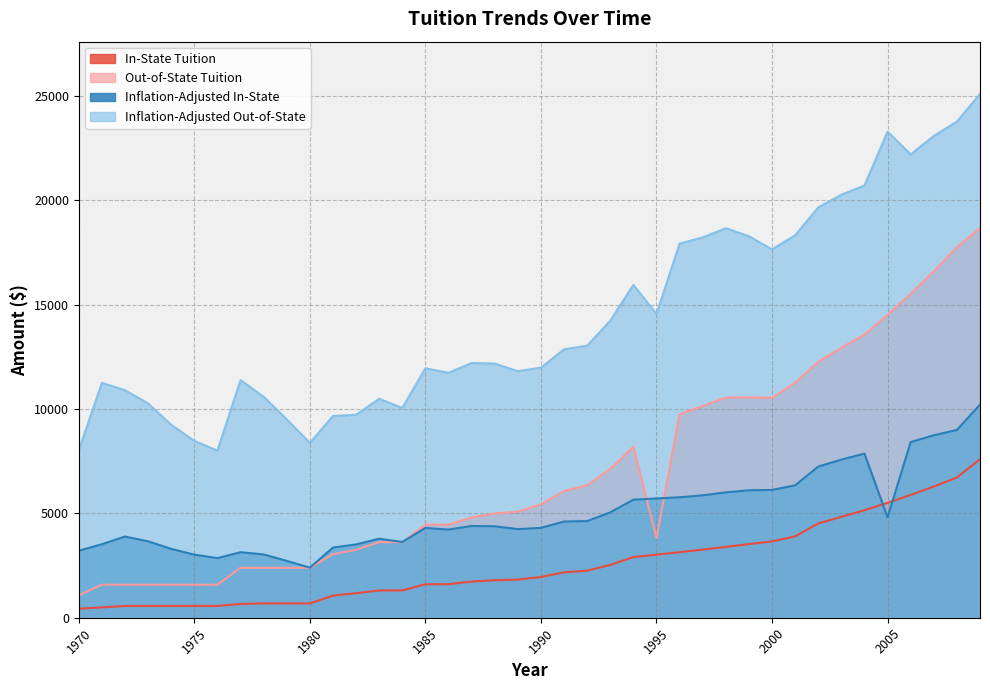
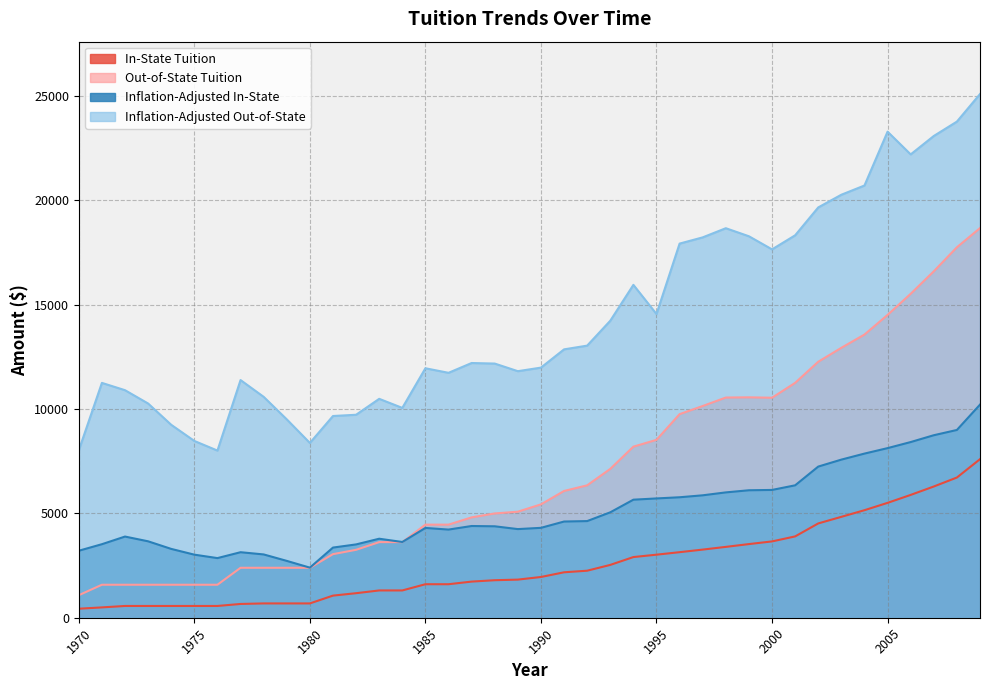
  {
    "In-State Tuition": {
      "1970": 400,
      "1975": 600,
      "1980": 700,
      "1985": 1600,
      "1990": 2000,
      "1995": 3000,
      "2000": 3700,
      "2005": 5500
    },
    "Out-of-State Tuition": {
      "1970": 1100,
      "1975": 1600,
      "1985": 4500,
      "1990": 5400,
-     "1995": 3800,
+     "1995": 8500,
      "2000": 10500,
      "2005": 14500
    },
    "Inflation-Adjusted In-State": {
      "1970": 3200,
      "1975": 3000,
      "1985": 4300,
      "1990": 4300,
      "1995": 5700,
      "2000": 6100,
-     "2005": 4800
+     "2005": 8100
    },
    "Inflation-Adjusted Out-of-State": {
      "1970": 8000,
      "1975": 8500,
      "1980": 8400,
      "1985": 12000,
      "1990": 12000,
      "1995": 14600,
      "2000": 17700,
      "2005": 23300
    }
  }
